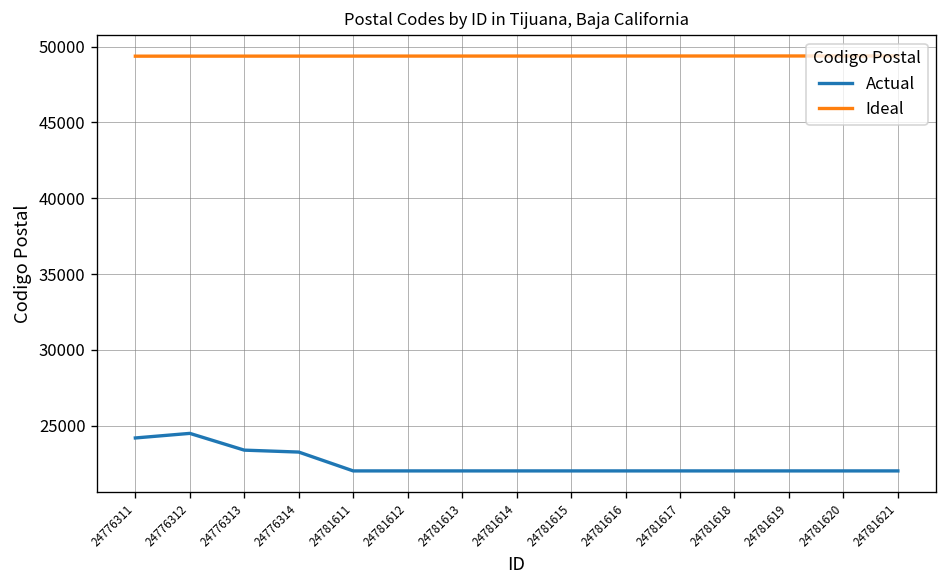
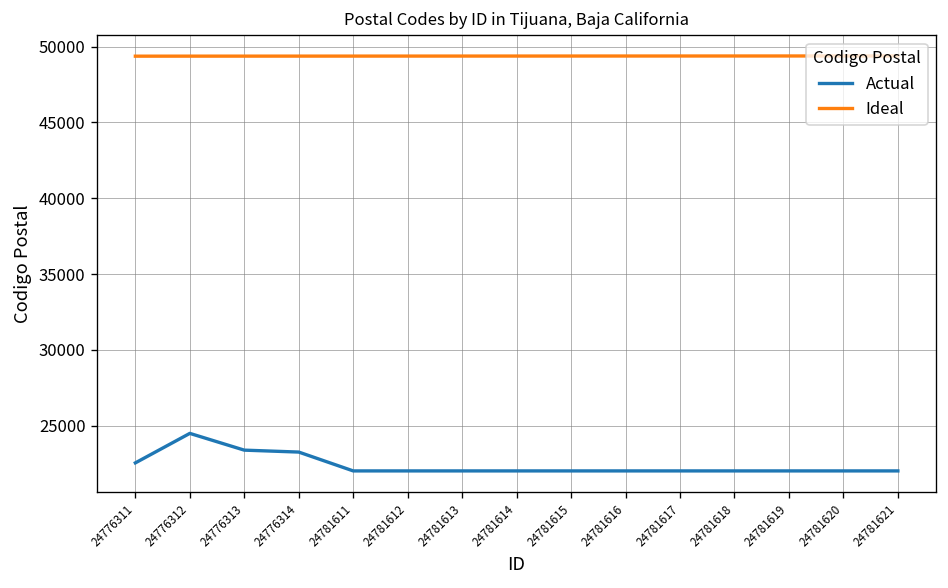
  {
    "Actual": {
-     "24776311": 24200,
+     "24776311": 22500,
      "24776312": 24500,
      "24776313": 23400,
      "24776314": 23300,
      "24781611": 22000,
      "24781612": 22000,
      "24781613": 22000,
      "24781614": 22000,
      "24781615": 22000,
      "24781616": 22000,
      "24781617": 22000,
      "24781618": 22000,
      "24781619": 22000,
      "24781620": 22000,
      "24781621": 22000
    },
    "Ideal": {
      "24776311": 49400,
      "24776312": 49400,
      "24776313": 49400,
      "24776314": 49400,
      "24781611": 49400,
      "24781612": 49400,
      "24781613": 49400,
      "24781614": 49400,
      "24781615": 49400,
      "24781616": 49400,
      "24781617": 49400,
      "24781618": 49400,
      "24781619": 49400
    }
  }
